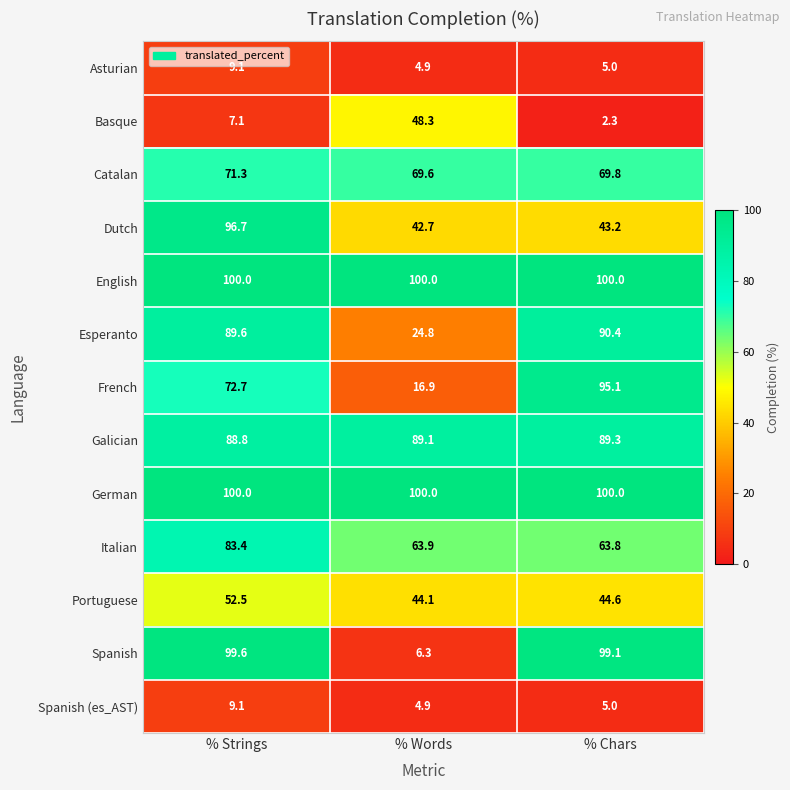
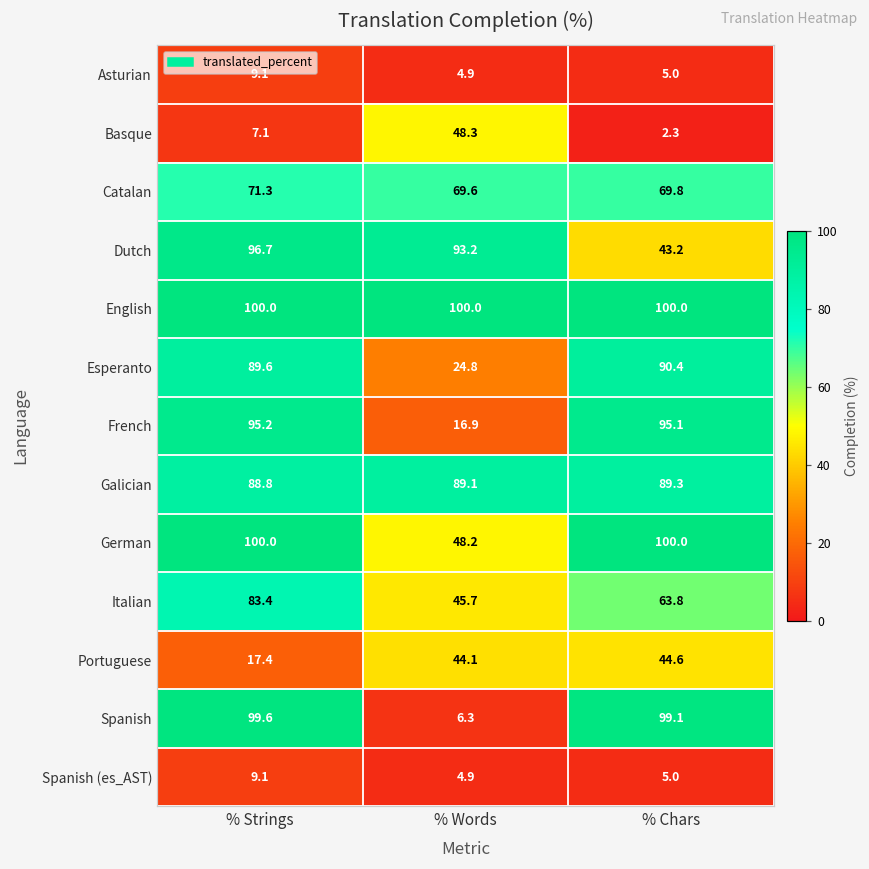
  {
    "Asturian": {
      "% Words": 4.9,
      "% Chars": 5.0
    },
    "Basque": {
      "% Strings": 7.1,
      "% Words": 48.3,
      "% Chars": 2.3
    },
    "Catalan": {
      "% Strings": 71.3,
      "% Words": 69.6,
      "% Chars": 69.8
    },
    "Dutch": {
      "% Strings": 96.7,
-     "% Words": 42.7,
+     "% Words": 93.2,
      "% Chars": 43.2
    },
    "English": {
      "% Strings": 100.0,
      "% Words": 100.0,
      "% Chars": 100.0
    },
    "Esperanto": {
      "% Strings": 89.6,
      "% Words": 24.8,
      "% Chars": 90.4
    },
    "French": {
-     "% Strings": 72.7,
+     "% Strings": 95.2,
      "% Words": 16.9,
      "% Chars": 95.1
    },
    "Galician": {
      "% Strings": 88.8,
      "% Words": 89.1,
      "% Chars": 89.3
    },
    "German": {
      "% Strings": 100.0,
-     "% Words": 100.0,
+     "% Words": 48.2,
      "% Chars": 100.0
    },
    "Italian": {
      "% Strings": 83.4,
-     "% Words": 63.9,
+     "% Words": 45.7,
      "% Chars": 63.8
    },
    "Portuguese": {
-     "% Strings": 52.5,
+     "% Strings": 17.4,
      "% Words": 44.1,
      "% Chars": 44.6
    },
    "Spanish": {
      "% Strings": 99.6,
      "% Words": 6.3,
      "% Chars": 99.1
    },
    "Spanish (es_AST)": {
      "% Strings": 9.1,
      "% Words": 4.9,
      "% Chars": 5.0
    }
  }
